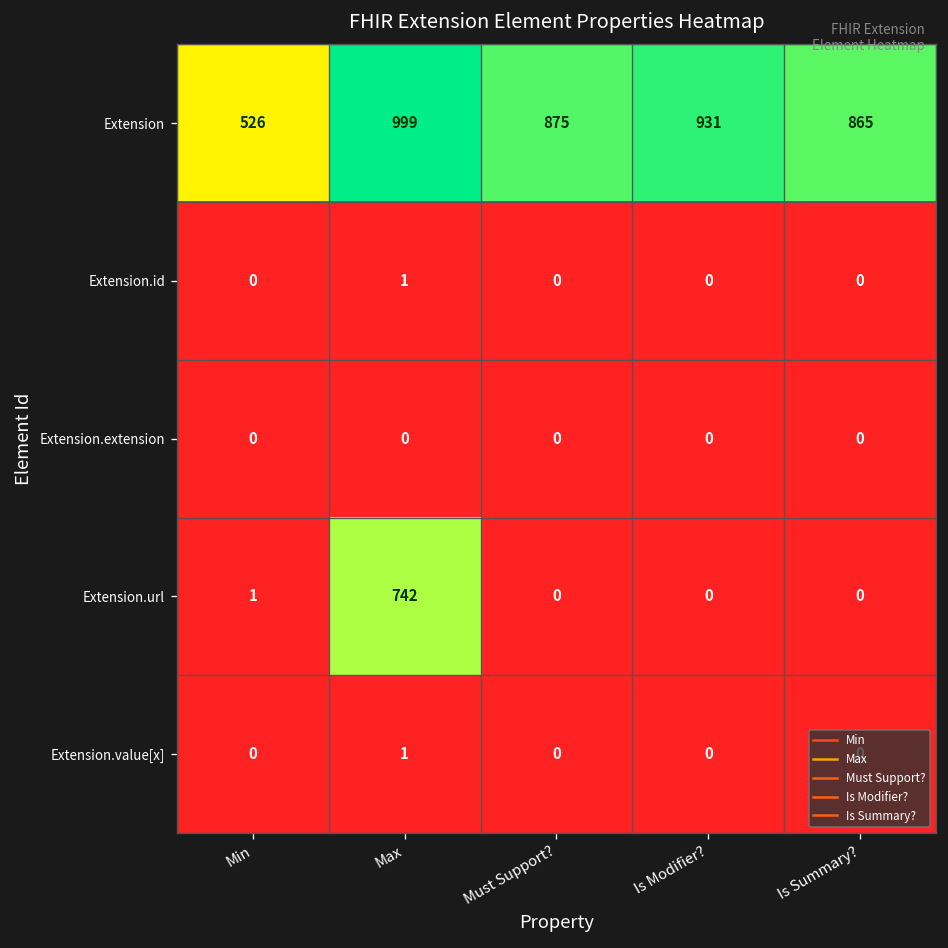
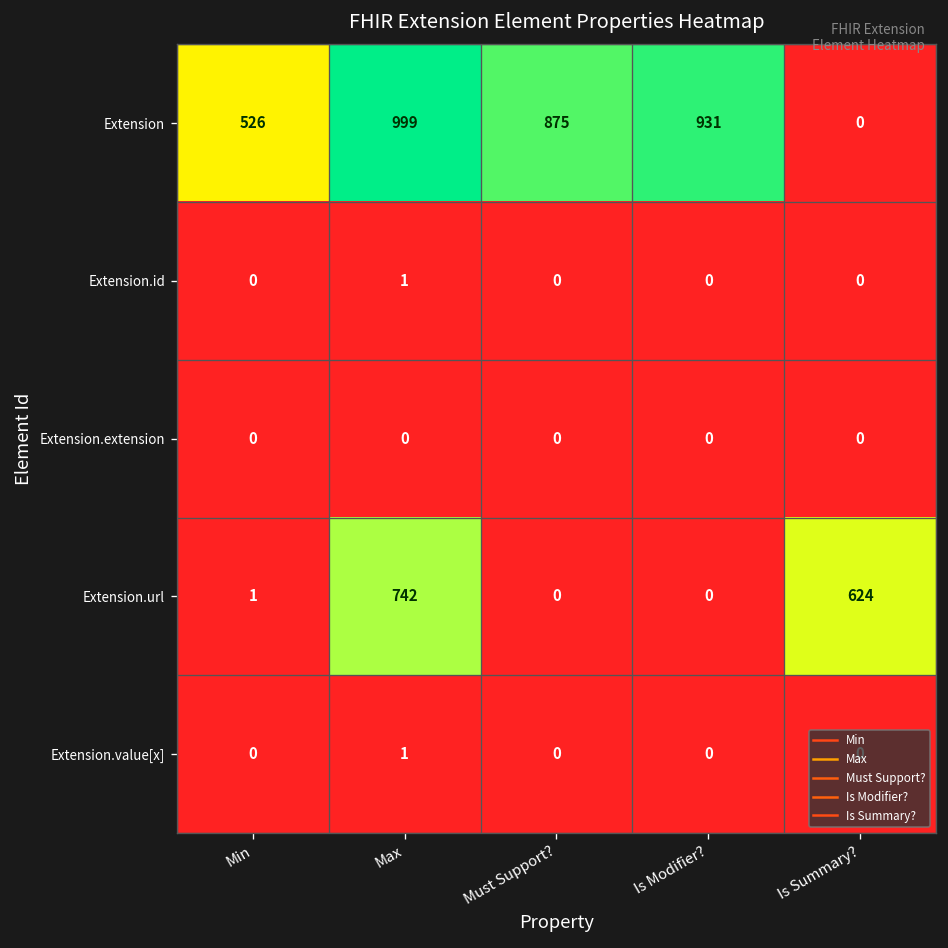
  {
    "Extension": {
      "Min": 526,
      "Max": 999,
      "Must Support?": 875,
      "Is Modifier?": 931,
-     "Is Summary?": 865
+     "Is Summary?": 0
    },
    "Extension.id": {
      "Min": 0,
      "Max": 1,
      "Must Support?": 0,
      "Is Modifier?": 0,
      "Is Summary?": 0
    },
    "Extension.extension": {
      "Min": 0,
      "Max": 0,
      "Must Support?": 0,
      "Is Modifier?": 0,
      "Is Summary?": 0
    },
    "Extension.url": {
      "Min": 1,
      "Max": 742,
      "Must Support?": 0,
      "Is Modifier?": 0,
-     "Is Summary?": 0
+     "Is Summary?": 624
    },
    "Extension.value[x]": {
      "Min": 0,
      "Max": 1,
      "Must Support?": 0,
      "Is Modifier?": 0
    }
  }
